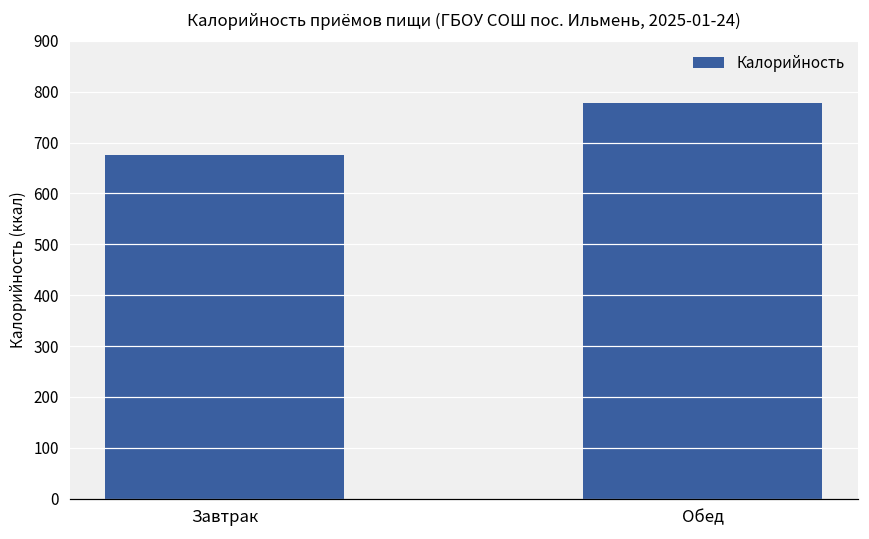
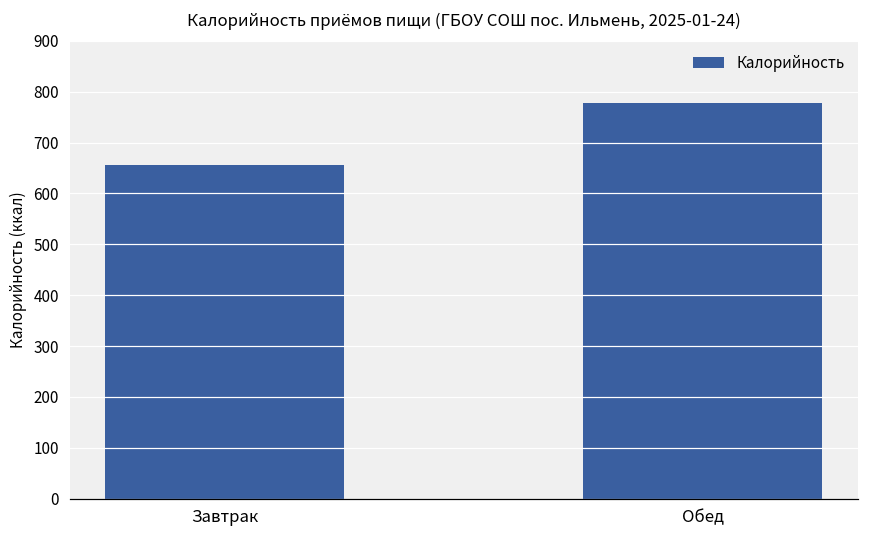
  {
-   "Завтрак": 680,
+   "Завтрак": 660,
    "Обед": 780
  }
